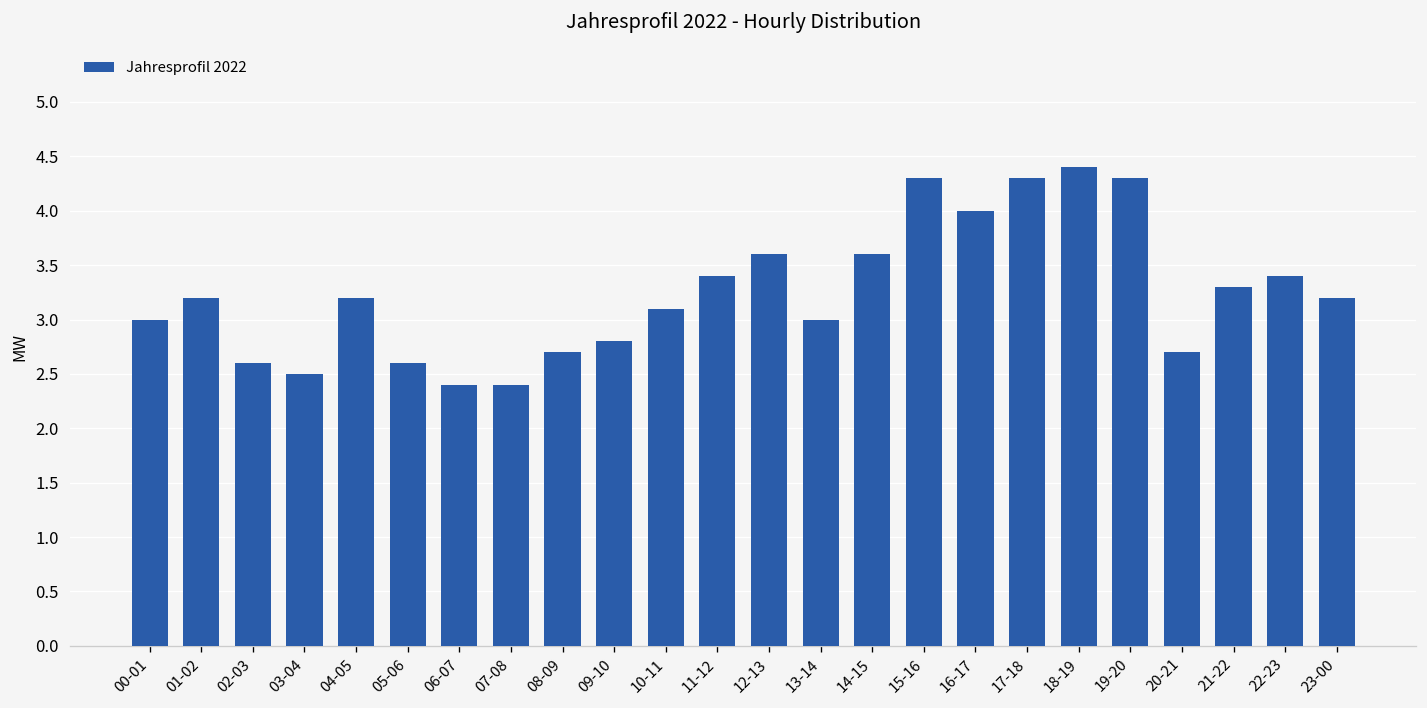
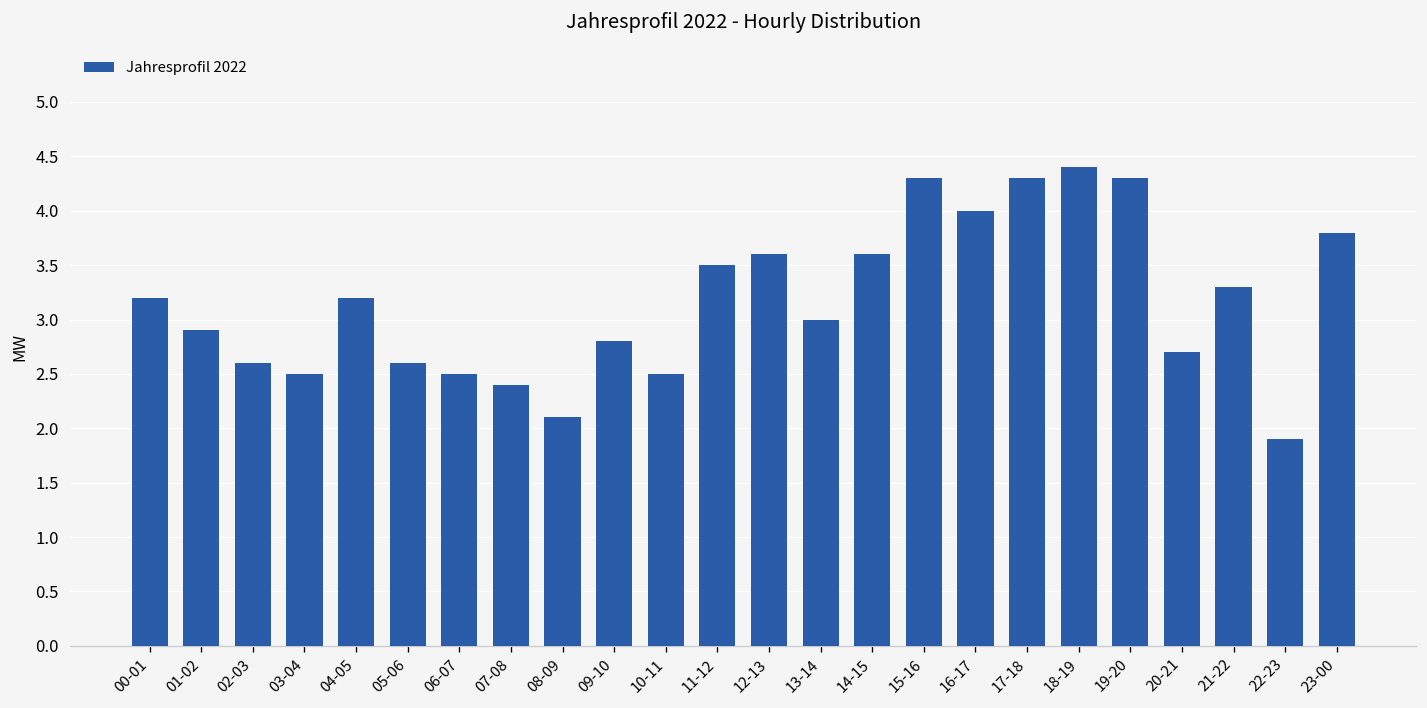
  {
-   "00-01": 3.0,
-   "01-02": 3.2,
+   "00-01": 3.2,
+   "01-02": 2.9,
    "02-03": 2.6,
    "03-04": 2.5,
    "04-05": 3.2,
    "05-06": 2.6,
-   "06-07": 2.4,
+   "06-07": 2.5,
    "07-08": 2.4,
-   "08-09": 2.7,
+   "08-09": 2.1,
    "09-10": 2.8,
-   "10-11": 3.1,
-   "11-12": 3.4,
+   "10-11": 2.5,
+   "11-12": 3.5,
    "12-13": 3.6,
    "13-14": 3.0,
    "14-15": 3.6,
    "15-16": 4.3,
    "16-17": 4.0,
    "17-18": 4.3,
    "18-19": 4.4,
    "19-20": 4.3,
    "20-21": 2.7,
    "21-22": 3.3,
-   "22-23": 3.4,
-   "23-00": 3.2
+   "22-23": 1.9,
+   "23-00": 3.8
  }
